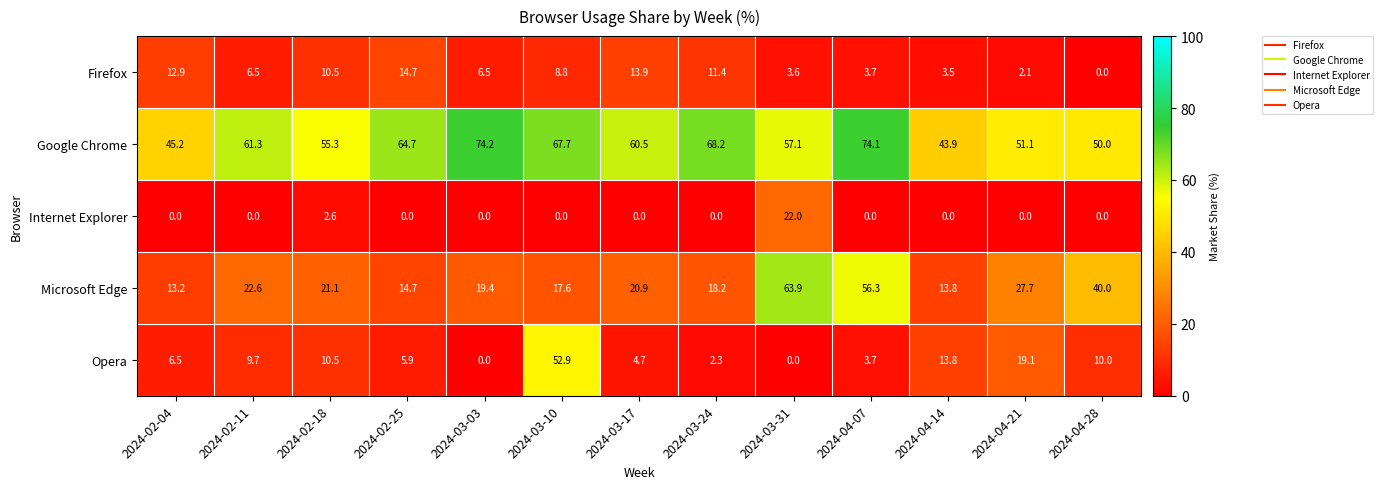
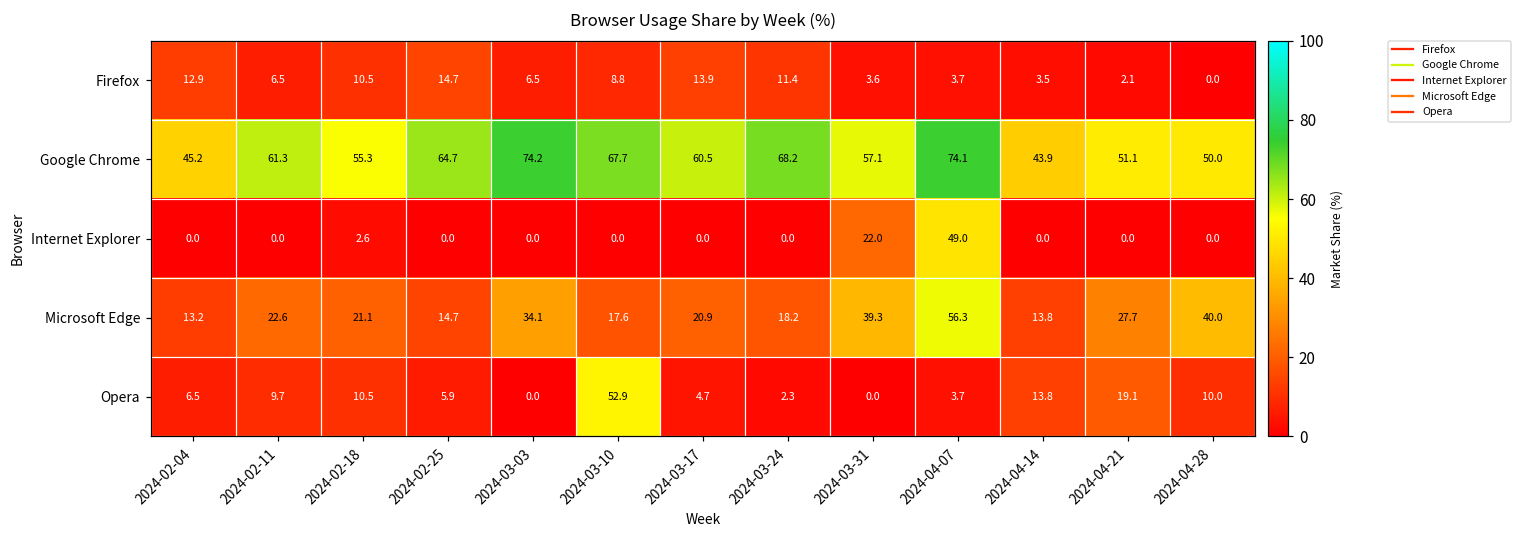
  {
    "Firefox": {
      "2024-02-04": 12.9,
      "2024-02-11": 6.5,
      "2024-02-18": 10.5,
      "2024-02-25": 14.7,
      "2024-03-03": 6.5,
      "2024-03-10": 8.8,
      "2024-03-17": 13.9,
      "2024-03-24": 11.4,
      "2024-03-31": 3.6,
      "2024-04-07": 3.7,
      "2024-04-14": 3.5,
      "2024-04-21": 2.1,
      "2024-04-28": 0.0
    },
    "Google Chrome": {
      "2024-02-04": 45.2,
      "2024-02-11": 61.3,
      "2024-02-18": 55.3,
      "2024-02-25": 64.7,
      "2024-03-03": 74.2,
      "2024-03-10": 67.7,
      "2024-03-17": 60.5,
      "2024-03-24": 68.2,
      "2024-03-31": 57.1,
      "2024-04-07": 74.1,
      "2024-04-14": 43.9,
      "2024-04-21": 51.1,
      "2024-04-28": 50.0
    },
    "Internet Explorer": {
      "2024-02-04": 0.0,
      "2024-02-11": 0.0,
      "2024-02-18": 2.6,
      "2024-02-25": 0.0,
      "2024-03-03": 0.0,
      "2024-03-10": 0.0,
      "2024-03-17": 0.0,
      "2024-03-24": 0.0,
      "2024-03-31": 22.0,
-     "2024-04-07": 0.0,
+     "2024-04-07": 49.0,
      "2024-04-14": 0.0,
      "2024-04-21": 0.0,
      "2024-04-28": 0.0
    },
    "Microsoft Edge": {
      "2024-02-04": 13.2,
      "2024-02-11": 22.6,
      "2024-02-18": 21.1,
      "2024-02-25": 14.7,
-     "2024-03-03": 19.4,
+     "2024-03-03": 34.1,
      "2024-03-10": 17.6,
      "2024-03-17": 20.9,
      "2024-03-24": 18.2,
-     "2024-03-31": 63.9,
+     "2024-03-31": 39.3,
      "2024-04-07": 56.3,
      "2024-04-14": 13.8,
      "2024-04-21": 27.7,
      "2024-04-28": 40.0
    },
    "Opera": {
      "2024-02-04": 6.5,
      "2024-02-11": 9.7,
      "2024-02-18": 10.5,
      "2024-02-25": 5.9,
      "2024-03-03": 0.0,
      "2024-03-10": 52.9,
      "2024-03-17": 4.7,
      "2024-03-24": 2.3,
      "2024-03-31": 0.0,
      "2024-04-07": 3.7,
      "2024-04-14": 13.8,
      "2024-04-21": 19.1,
      "2024-04-28": 10.0
    }
  }
